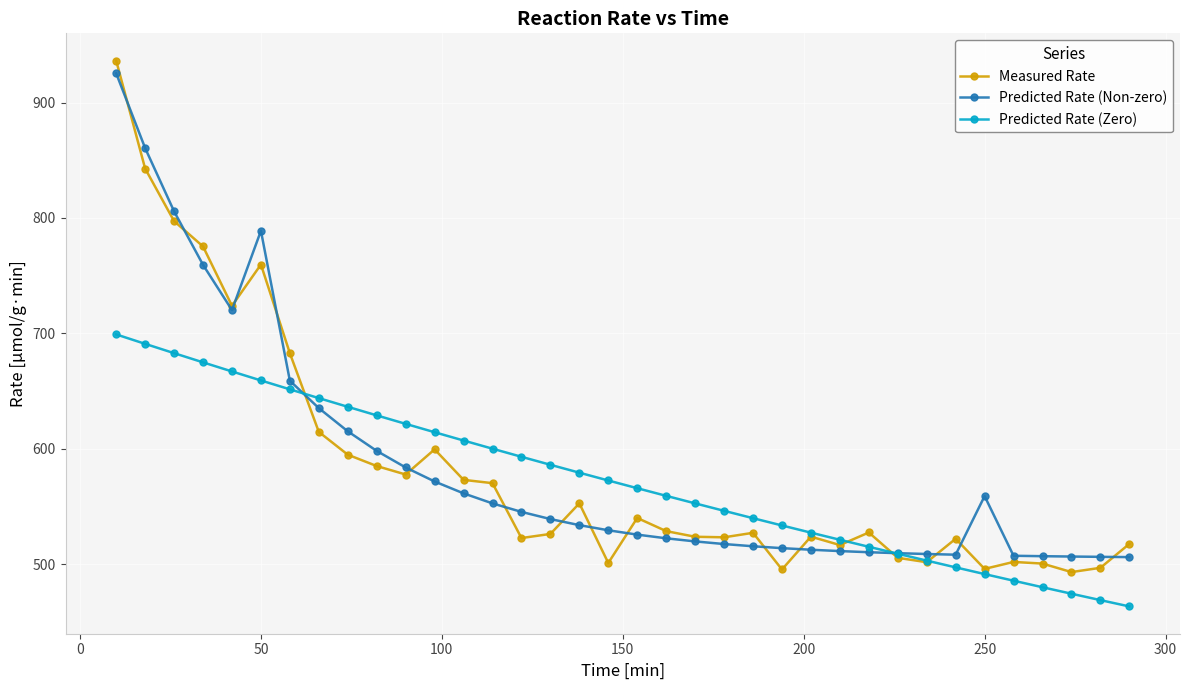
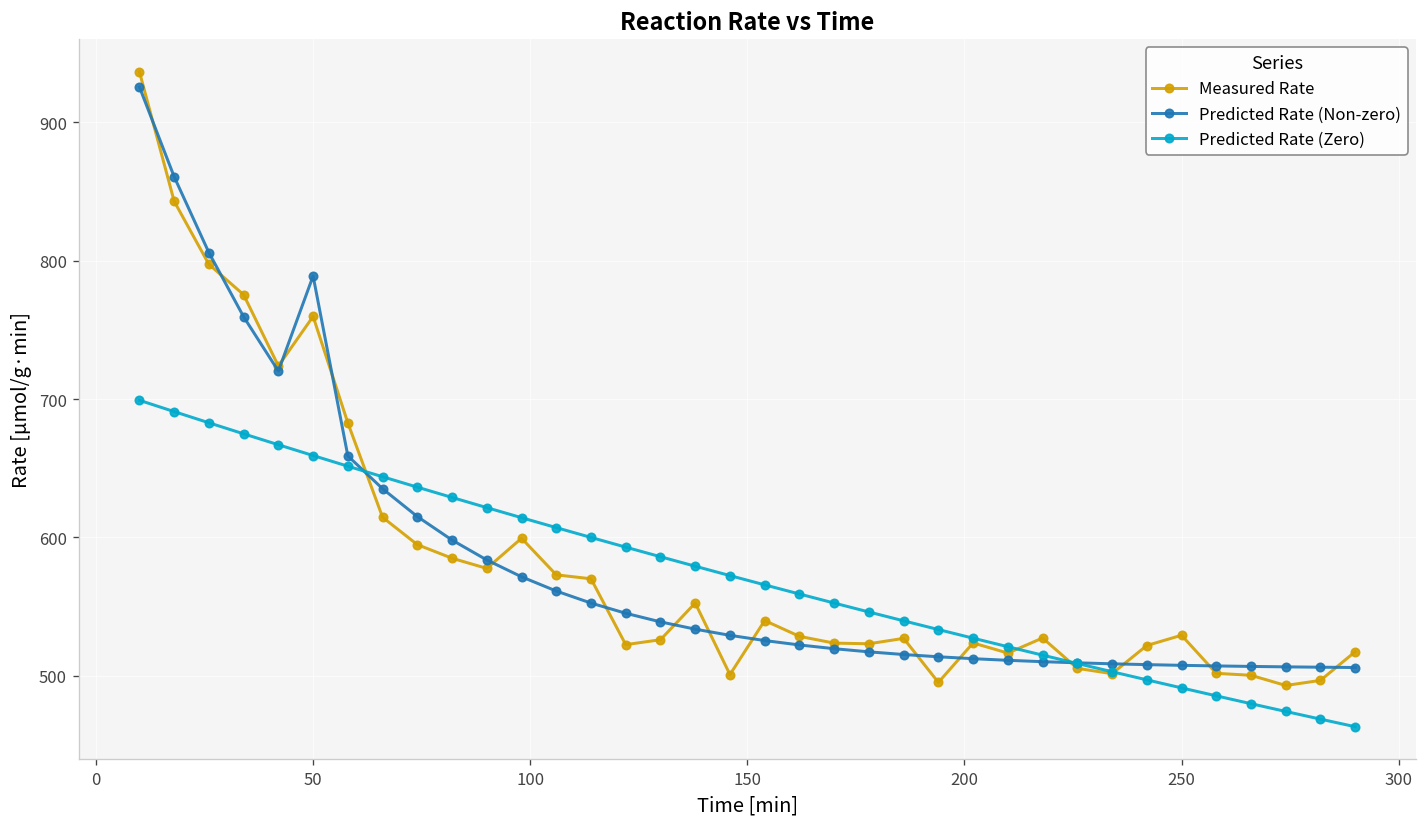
  {
    "Measured Rate": {
      "50": 760,
-     "250": 496
+     "250": 529
    },
    "Predicted Rate (Non-zero)": {
      "50": 789,
-     "250": 559
+     "250": 508
    },
    "Predicted Rate (Zero)": {
      "50": 659,
      "250": 491
    }
  }
